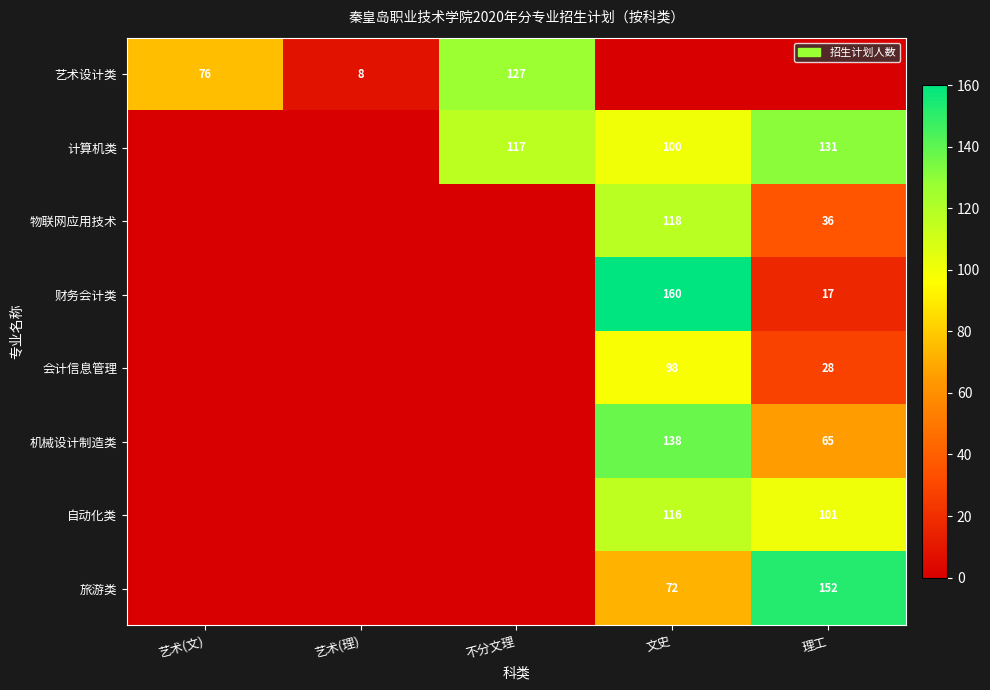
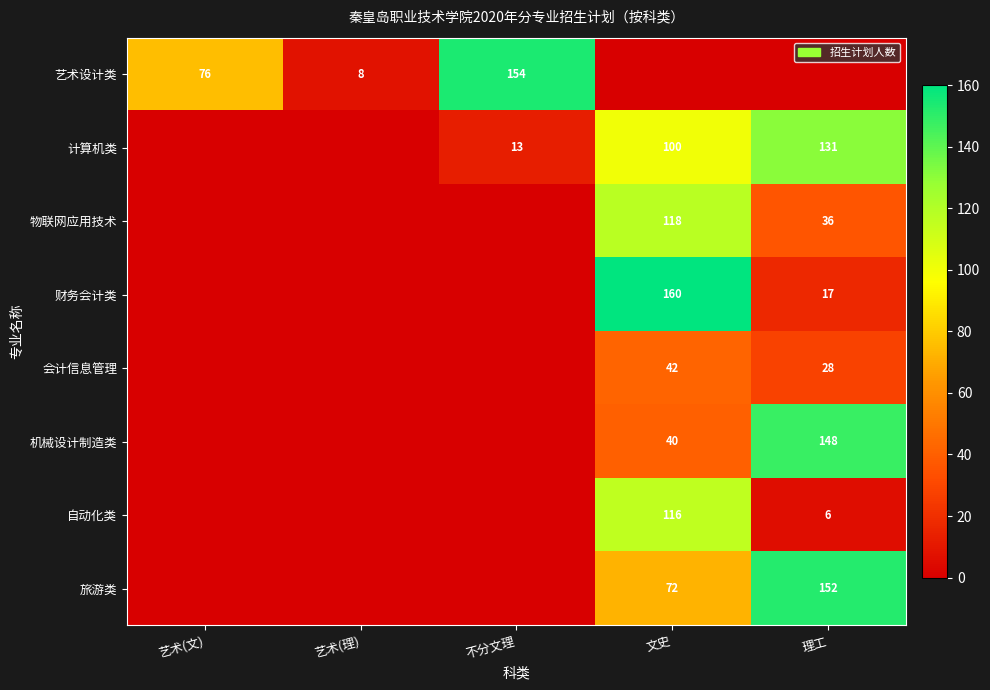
  {
    "艺术设计类": {
      "艺术(文)": 76,
      "艺术(理)": 8,
-     "不分文理": 127
+     "不分文理": 154
    },
    "计算机类": {
-     "不分文理": 117,
+     "不分文理": 13,
      "文史": 100,
      "理工": 131
    },
    "物联网应用技术": {
      "文史": 118,
      "理工": 36
    },
    "财务会计类": {
      "文史": 160,
      "理工": 17
    },
    "会计信息管理": {
-     "文史": 98,
+     "文史": 42,
      "理工": 28
    },
    "机械设计制造类": {
-     "文史": 138,
-     "理工": 65
+     "文史": 40,
+     "理工": 148
    },
    "自动化类": {
      "文史": 116,
-     "理工": 101
+     "理工": 6
    },
    "旅游类": {
      "文史": 72,
      "理工": 152
    }
  }
